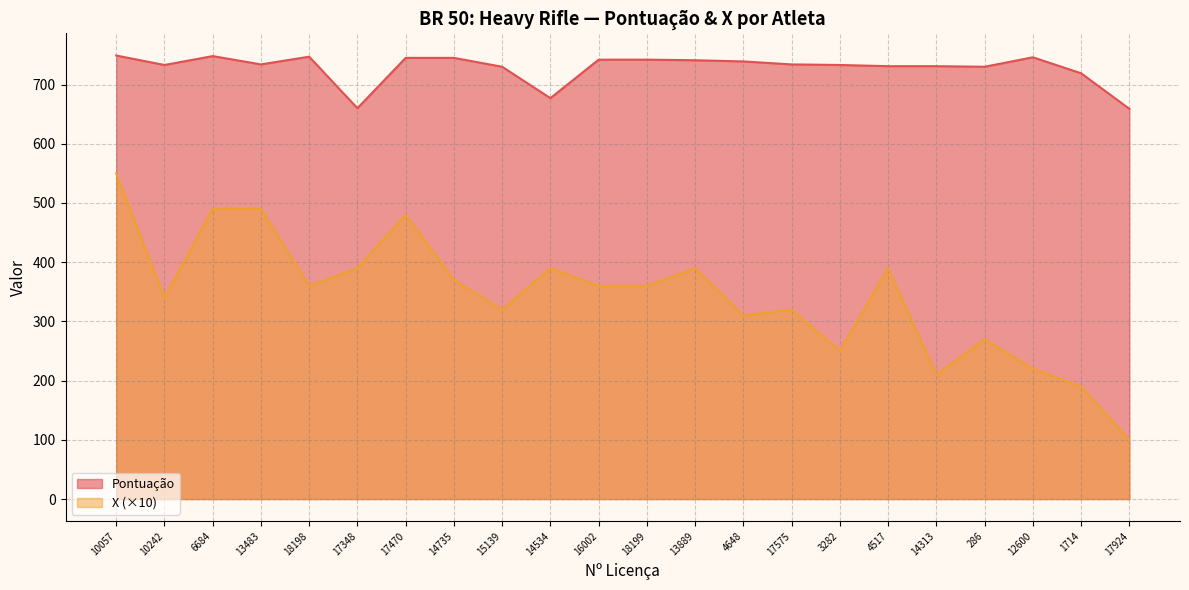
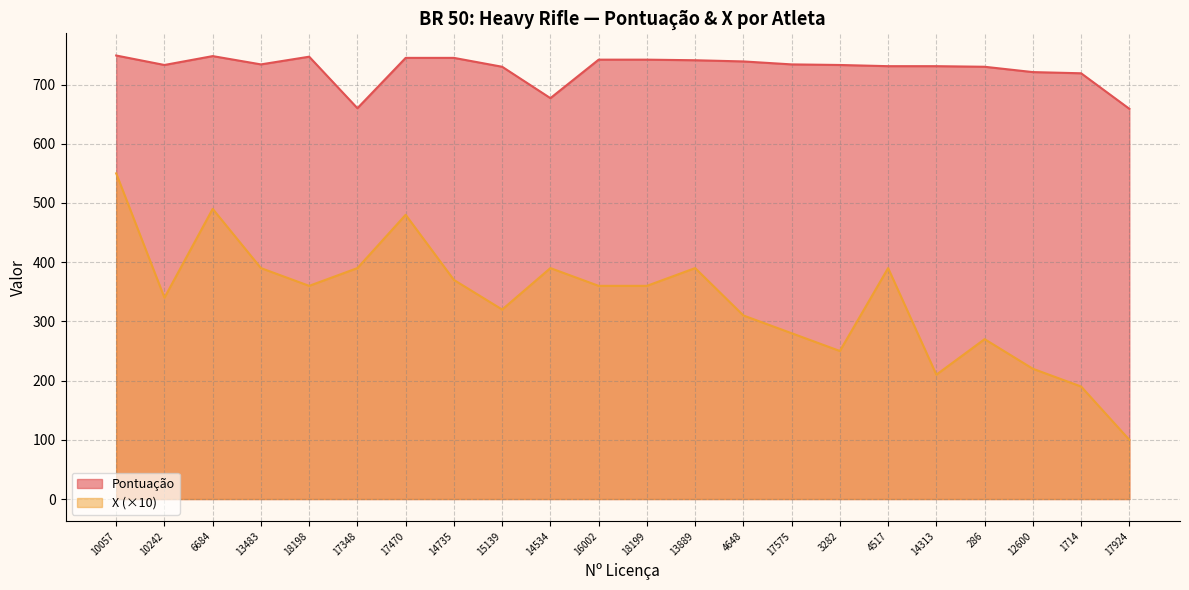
  {
    "Pontuação": {
      "10057": 750,
      "10242": 730,
      "6684": 750,
      "13483": 730,
      "18198": 750,
      "17348": 660,
      "17470": 750,
      "14735": 750,
      "15139": 730,
      "14534": 680,
      "16002": 740,
      "18199": 740,
      "13889": 740,
      "4648": 740,
      "17575": 730,
      "3282": 730,
      "4517": 730,
      "14313": 730,
      "286": 730,
-     "12600": 750,
+     "12600": 720,
      "1714": 720,
      "17924": 660
    },
    "X (×10)": {
      "10057": 550,
      "10242": 340,
      "6684": 490,
-     "13483": 490,
+     "13483": 390,
      "18198": 360,
      "17348": 390,
      "17470": 480,
      "14735": 370,
      "15139": 320,
      "14534": 390,
      "16002": 360,
      "18199": 360,
      "13889": 390,
      "4648": 310,
-     "17575": 320,
+     "17575": 280,
      "3282": 250,
      "4517": 390,
      "14313": 210,
      "286": 270,
      "12600": 220,
      "1714": 190,
      "17924": 100
    }
  }
